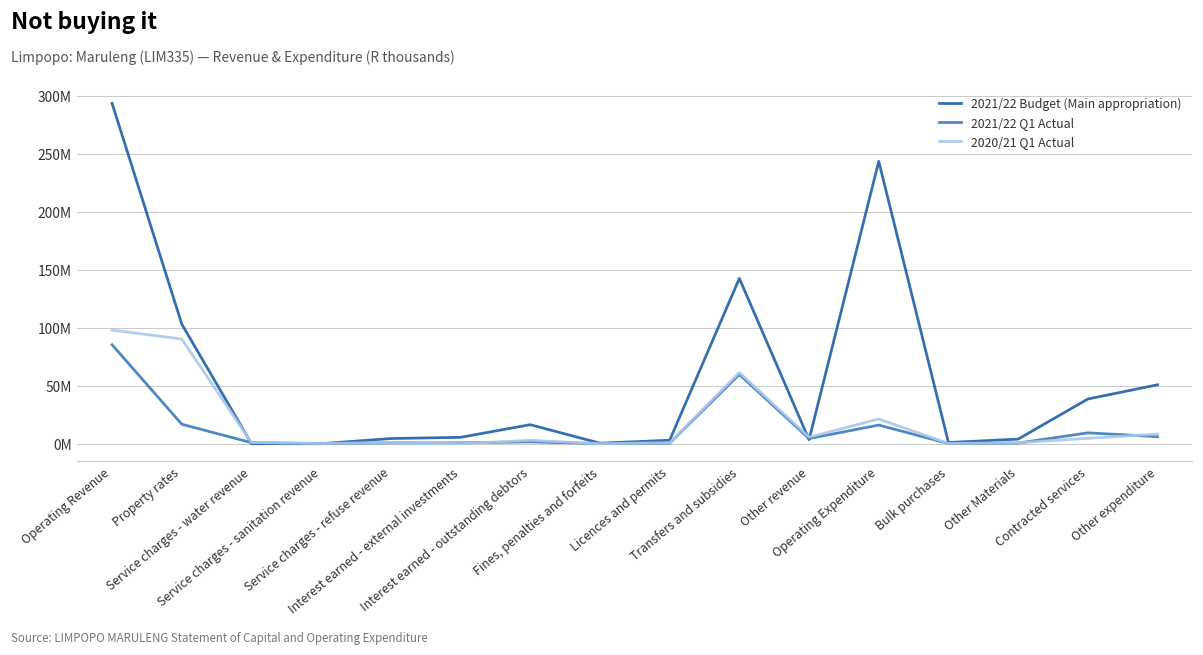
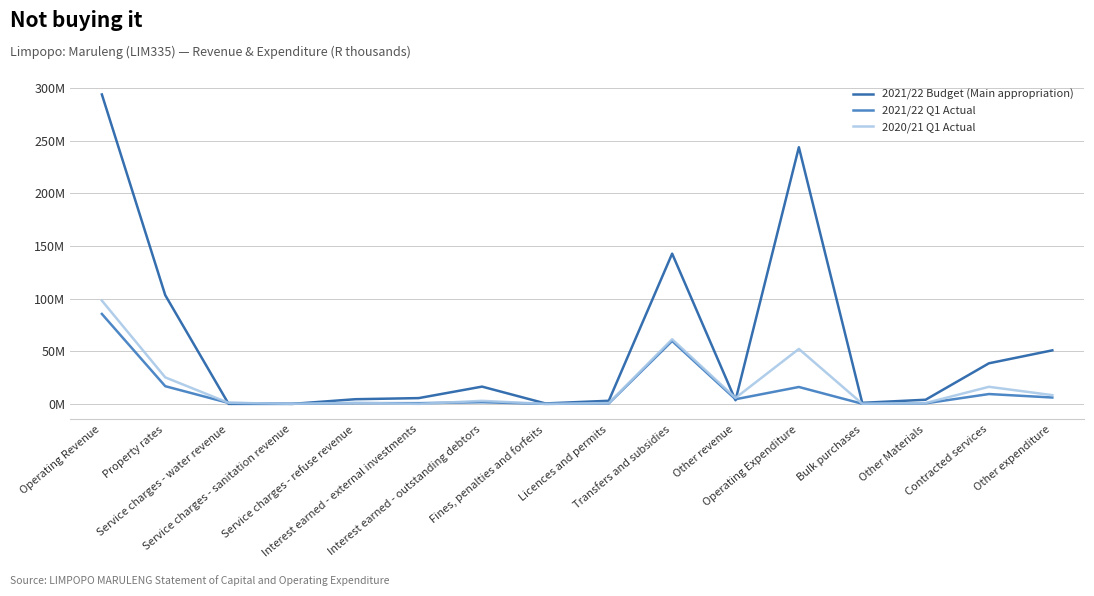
  {
    "2020/21 Q1 Actual": {
      "Operating Revenue": 98000000,
-     "Property rates": 90000000,
-     "Operating Expenditure": 21000000,
-     "Contracted services": 5000000
+     "Property rates": 25000000,
+     "Operating Expenditure": 52000000,
+     "Contracted services": 16000000
    }
  }
